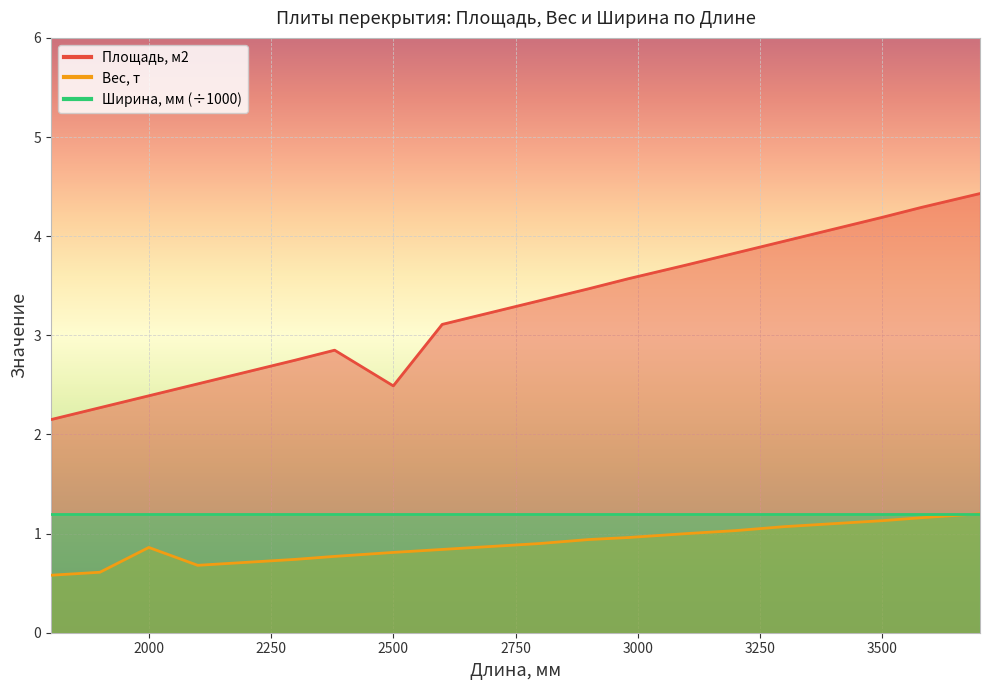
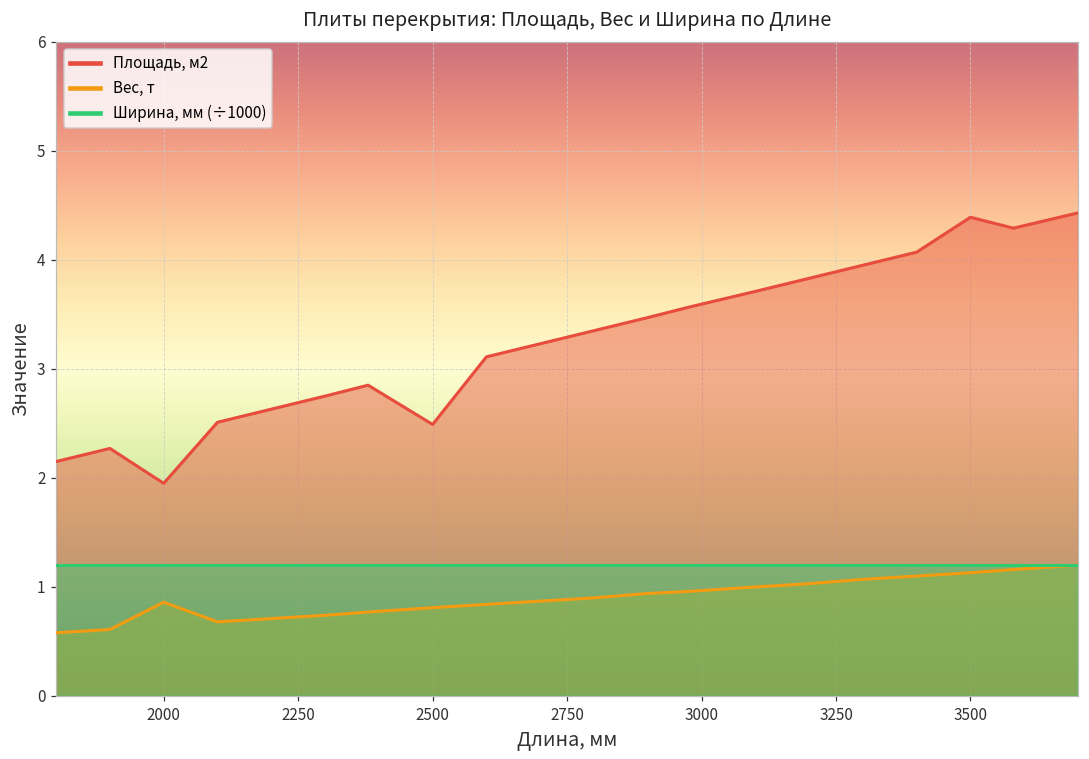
  {
    "Площадь, м2": {
-     "2000": 2.4,
+     "2000": 2.0,
      "2500": 2.5,
-     "3500": 4.2
+     "3500": 4.4
    },
    "Вес, т": {
      "2000": 0.9,
      "2500": 0.8,
      "3500": 1.1
    },
    "Ширина, мм (÷1000)": {
      "2000": 1.2,
      "2500": 1.2,
      "3500": 1.2
    }
  }
